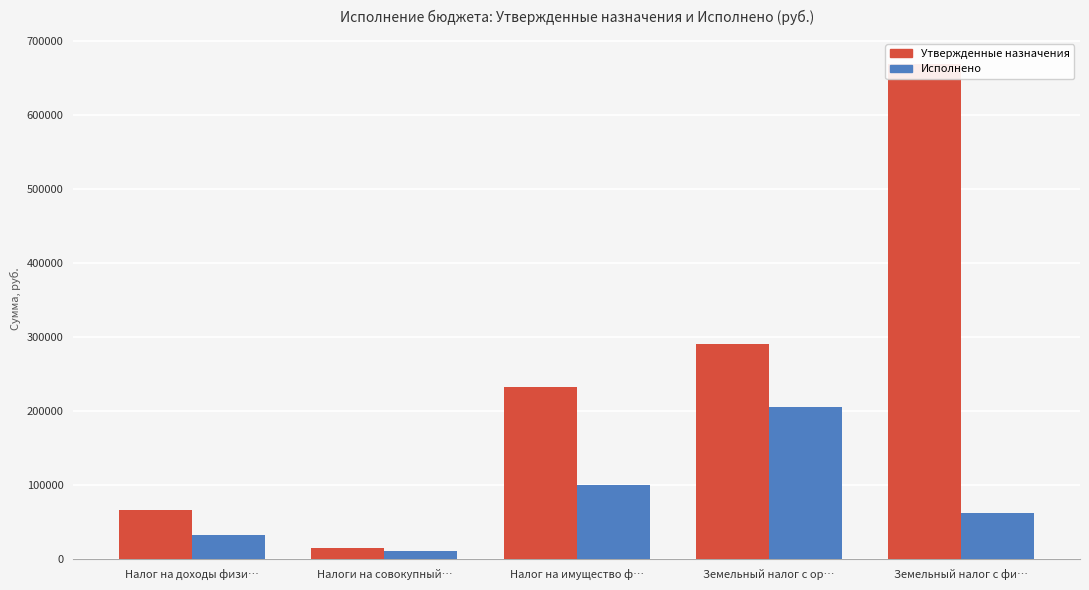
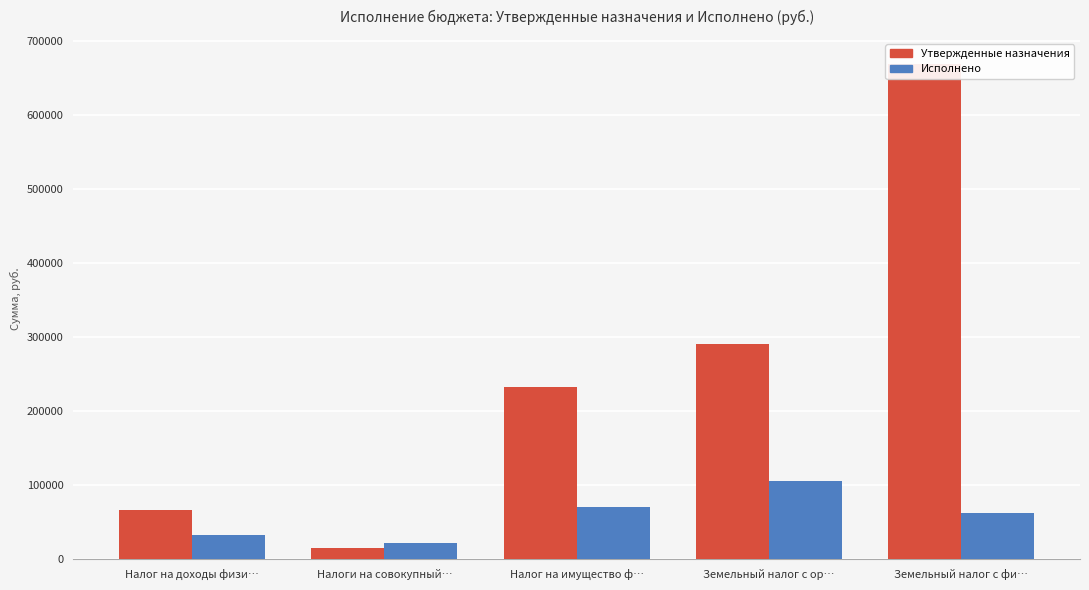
  {
    "Утвержденные назначения": {
      "Налог на доходы физи…": 70000,
      "Налоги на совокупный…": 20000,
      "Налог на имущество ф…": 230000,
      "Земельный налог с ор…": 290000
    },
    "Исполнено": {
      "Налог на доходы физи…": 30000,
-     "Налоги на совокупный…": 10000,
-     "Налог на имущество ф…": 100000,
-     "Земельный налог с ор…": 210000,
+     "Налоги на совокупный…": 20000,
+     "Налог на имущество ф…": 70000,
+     "Земельный налог с ор…": 110000,
      "Земельный налог с фи…": 60000
    }
  }
